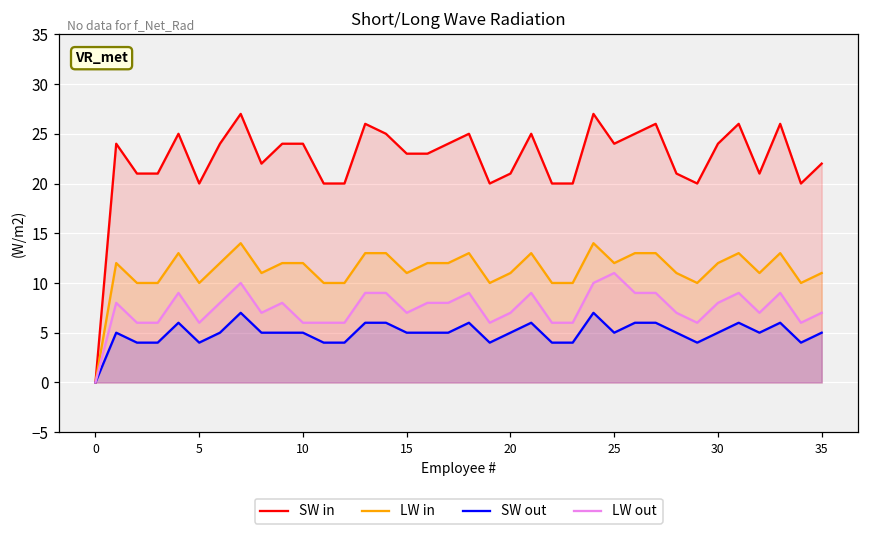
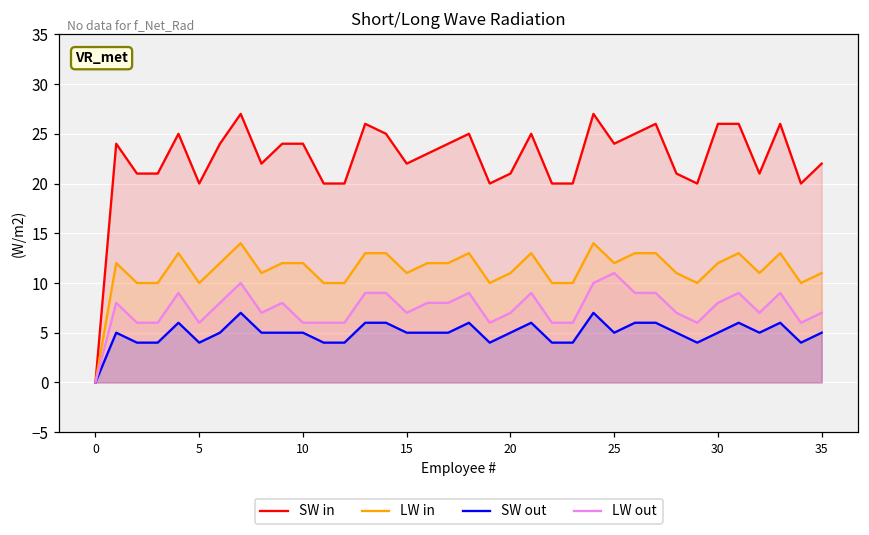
  {
    "SW in": {
      "5": 20,
      "10": 24,
-     "15": 23,
+     "15": 22,
      "20": 21,
      "25": 24,
-     "30": 24,
+     "30": 26,
      "35": 22
    },
    "LW in": {
      "5": 10,
      "10": 12,
      "15": 11,
      "20": 11,
      "25": 12,
      "30": 12,
      "35": 11
    },
    "SW out": {
      "5": 4,
      "10": 5,
      "15": 5,
      "20": 5,
      "25": 5,
      "30": 5,
      "35": 5
    },
    "LW out": {
      "5": 6,
      "10": 6,
      "15": 7,
      "20": 7,
      "25": 11,
      "30": 8,
      "35": 7
    }
  }
